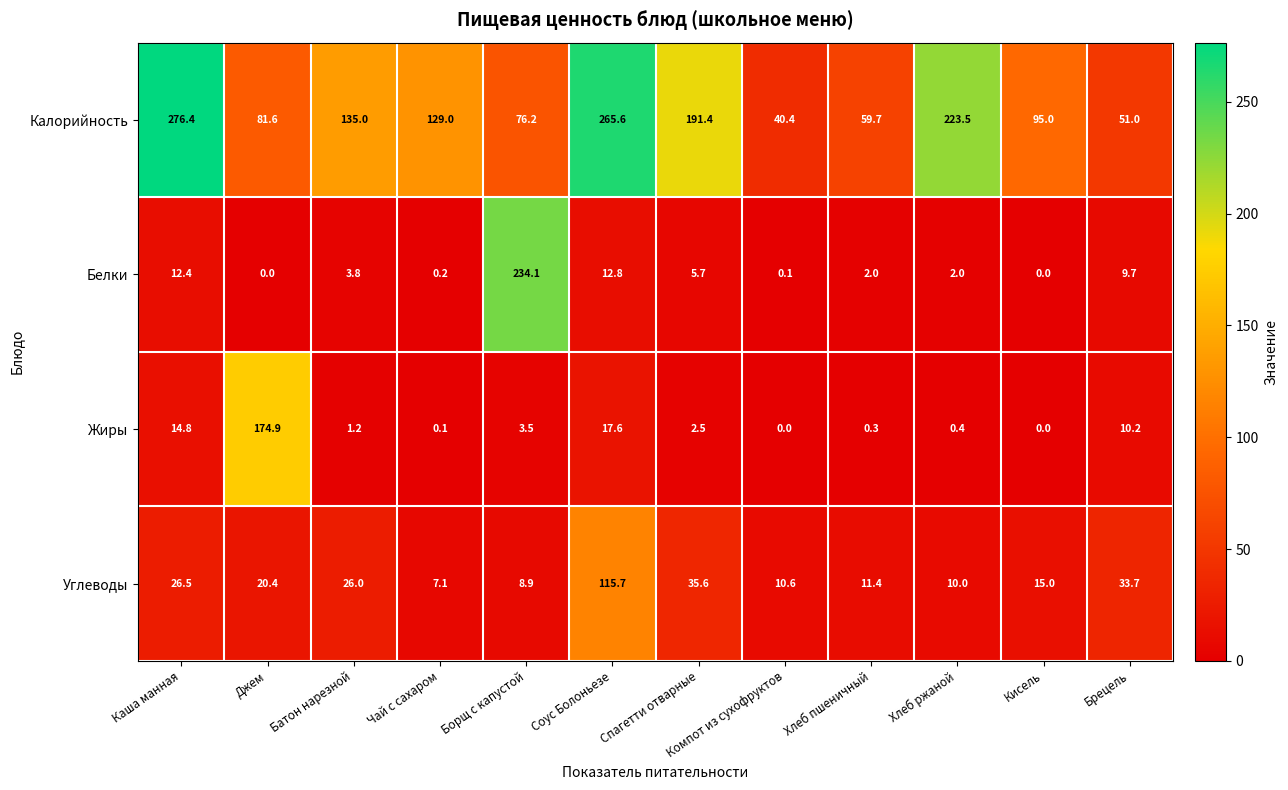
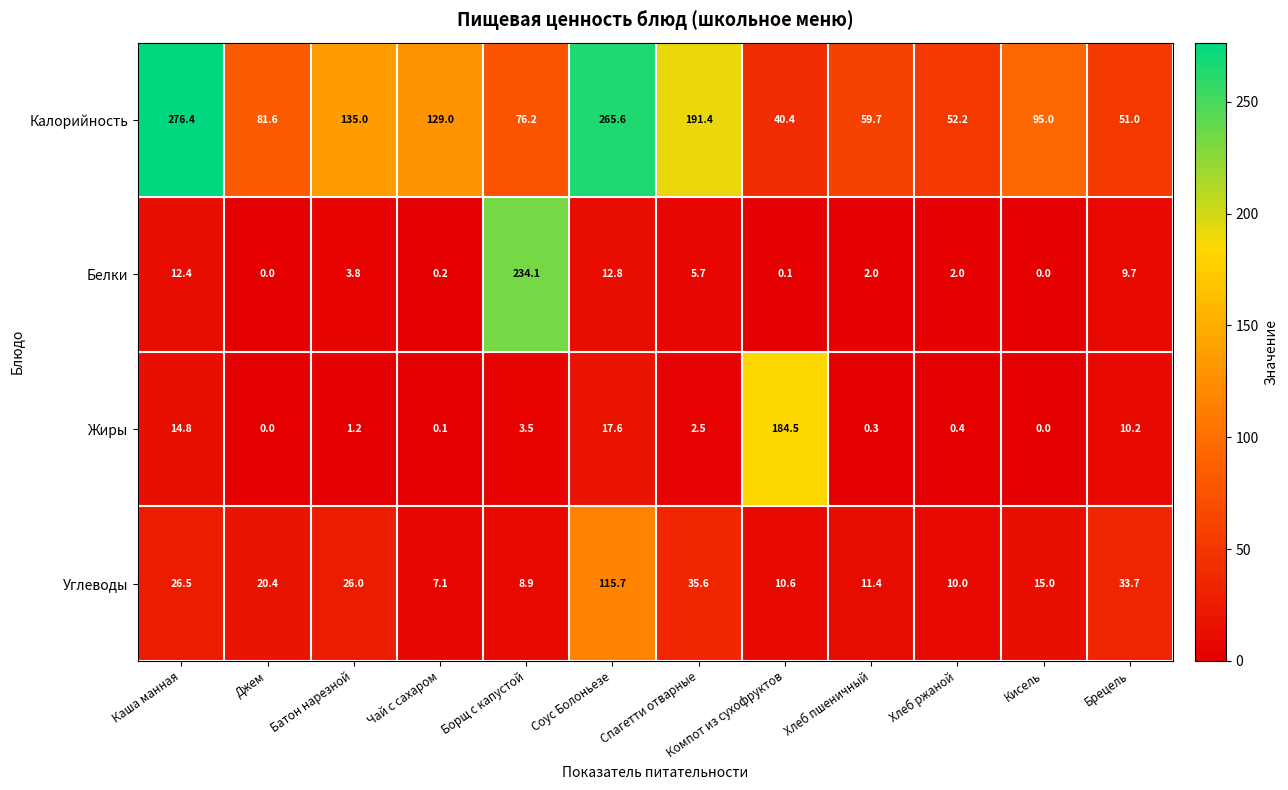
  {
    "Калорийность": {
      "Каша манная": 276.4,
      "Джем": 81.6,
      "Батон нарезной": 135.0,
      "Чай с сахаром": 129.0,
      "Борщ с капустой": 76.2,
      "Соус Болоньезе": 265.6,
      "Спагетти отварные": 191.4,
      "Компот из сухофруктов": 40.4,
      "Хлеб пшеничный": 59.7,
-     "Хлеб ржаной": 223.5,
+     "Хлеб ржаной": 52.2,
      "Кисель": 95.0,
      "Брецель": 51.0
    },
    "Белки": {
      "Каша манная": 12.4,
      "Джем": 0.0,
      "Батон нарезной": 3.8,
      "Чай с сахаром": 0.2,
      "Борщ с капустой": 234.1,
      "Соус Болоньезе": 12.8,
      "Спагетти отварные": 5.7,
      "Компот из сухофруктов": 0.1,
      "Хлеб пшеничный": 2.0,
      "Хлеб ржаной": 2.0,
      "Кисель": 0.0,
      "Брецель": 9.7
    },
    "Жиры": {
      "Каша манная": 14.8,
-     "Джем": 174.9,
+     "Джем": 0.0,
      "Батон нарезной": 1.2,
      "Чай с сахаром": 0.1,
      "Борщ с капустой": 3.5,
      "Соус Болоньезе": 17.6,
      "Спагетти отварные": 2.5,
-     "Компот из сухофруктов": 0.0,
+     "Компот из сухофруктов": 184.5,
      "Хлеб пшеничный": 0.3,
      "Хлеб ржаной": 0.4,
      "Кисель": 0.0,
      "Брецель": 10.2
    },
    "Углеводы": {
      "Каша манная": 26.5,
      "Джем": 20.4,
      "Батон нарезной": 26.0,
      "Чай с сахаром": 7.1,
      "Борщ с капустой": 8.9,
      "Соус Болоньезе": 115.7,
      "Спагетти отварные": 35.6,
      "Компот из сухофруктов": 10.6,
      "Хлеб пшеничный": 11.4,
      "Хлеб ржаной": 10.0,
      "Кисель": 15.0,
      "Брецель": 33.7
    }
  }
